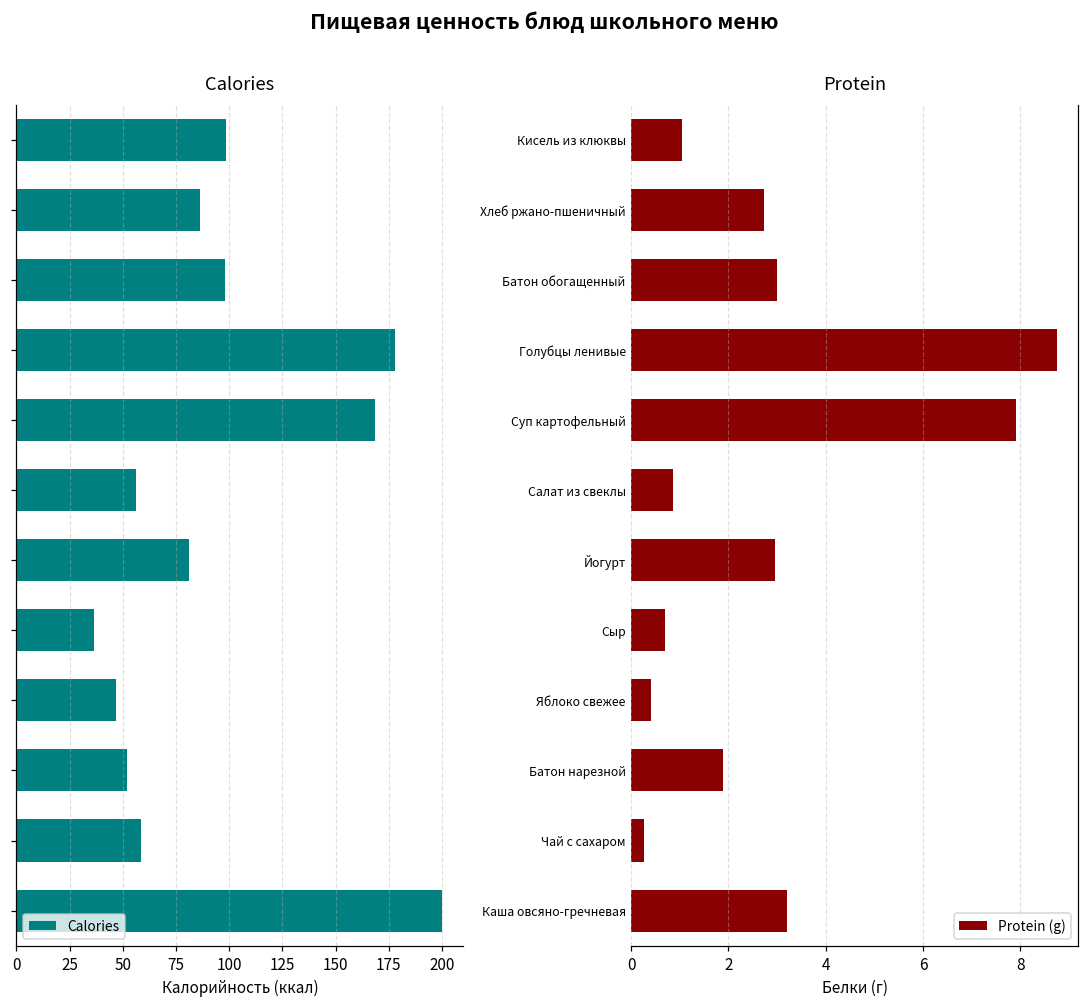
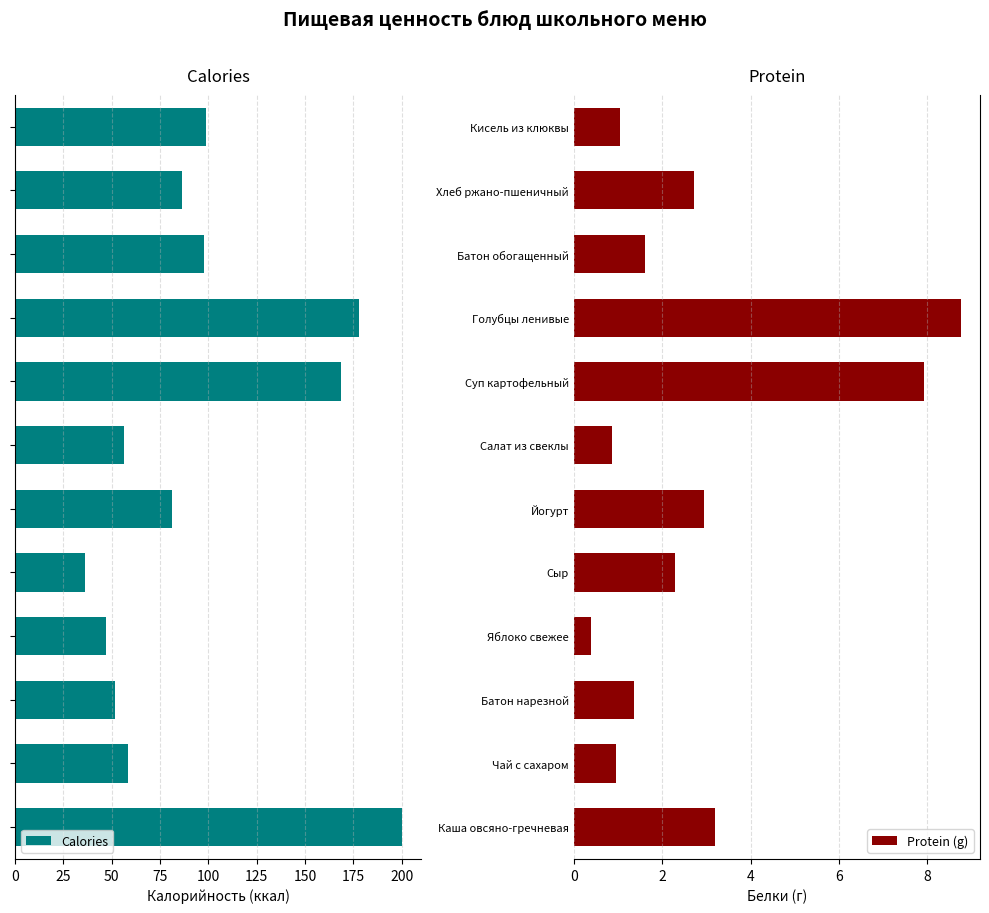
  {
    "Protein": {
      "Кисель из клюквы": 1.0,
      "Хлеб ржано-пшеничный": 2.7,
-     "Батон обогащенный": 3.0,
+     "Батон обогащенный": 1.6,
      "Голубцы ленивые": 8.8,
      "Суп картофельный": 7.9,
      "Салат из свеклы": 0.9,
      "Йогурт": 3.0,
-     "Сыр": 0.7,
+     "Сыр": 2.3,
      "Яблоко свежее": 0.4,
-     "Батон нарезной": 1.9,
-     "Чай с сахаром": 0.3,
+     "Батон нарезной": 1.4,
+     "Чай с сахаром": 1.0,
      "Каша овсяно-гречневая": 3.2
    }
  }
